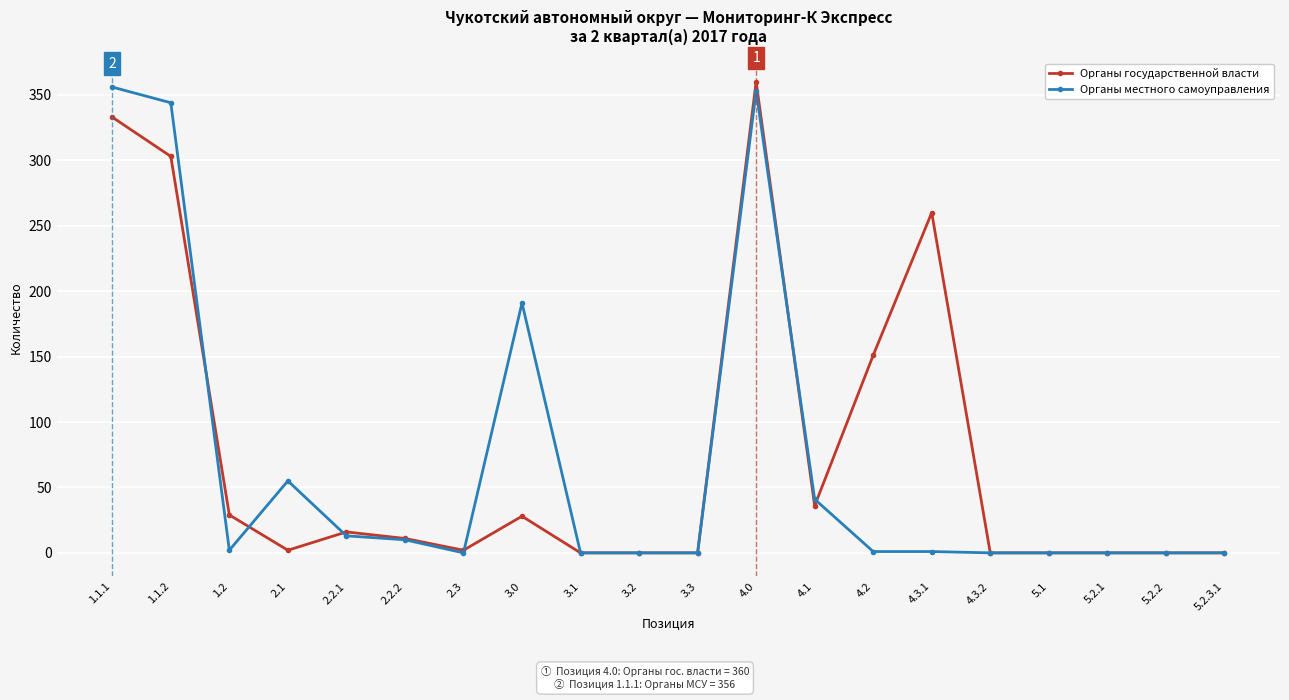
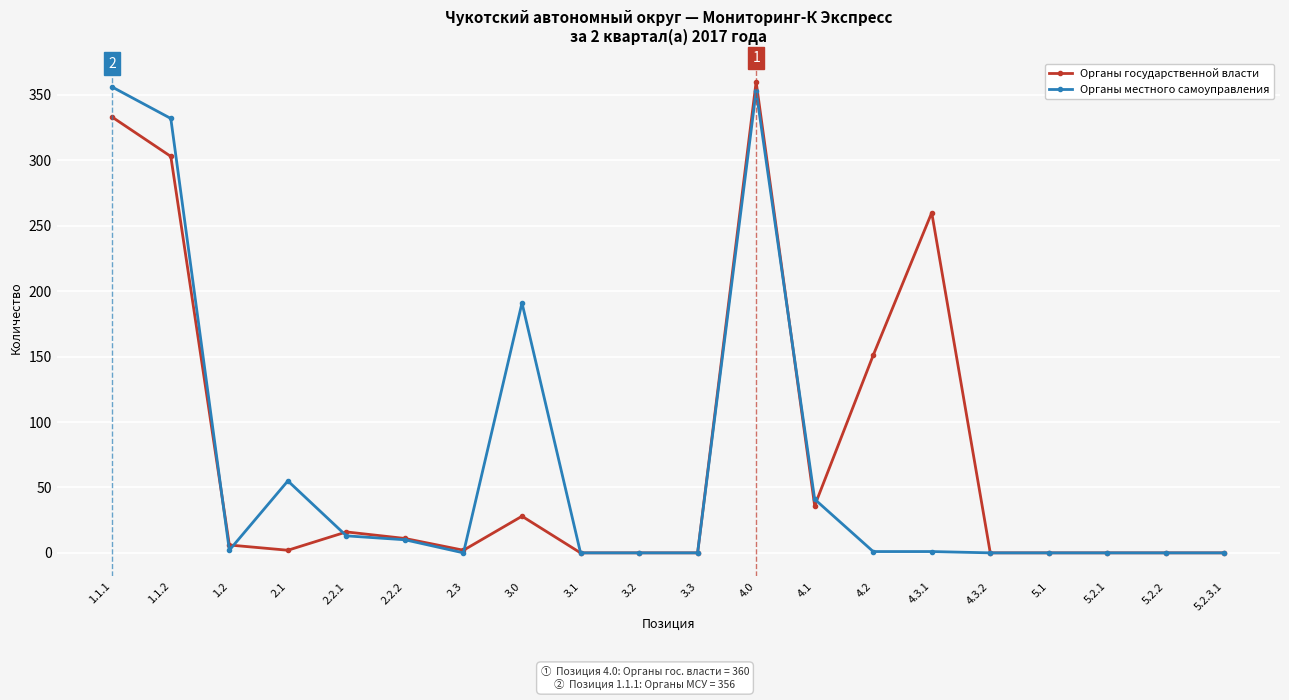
  {
    "Органы государственной власти": {
      "1.1.1": 333,
      "1.1.2": 303,
-     "1.2": 29,
+     "1.2": 6,
      "2.1": 2,
      "2.2.1": 16,
      "2.3": 2,
      "3.0": 28,
      "4.1": 36,
      "4.2": 151,
      "4.3.1": 260
    },
    "Органы местного самоуправления": {
-     "1.1.2": 344,
+     "1.1.2": 332,
      "1.2": 2,
      "2.1": 55,
      "2.2.1": 13,
      "2.3": 0,
      "3.0": 191,
      "4.0": 353,
      "4.1": 41,
      "4.2": 1,
      "4.3.1": 1
    }
  }
